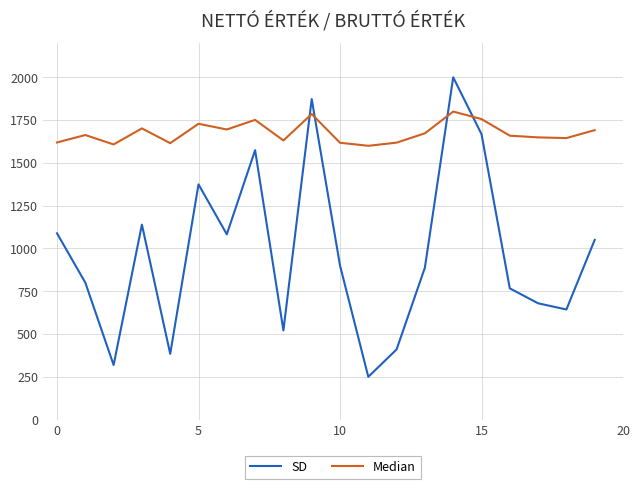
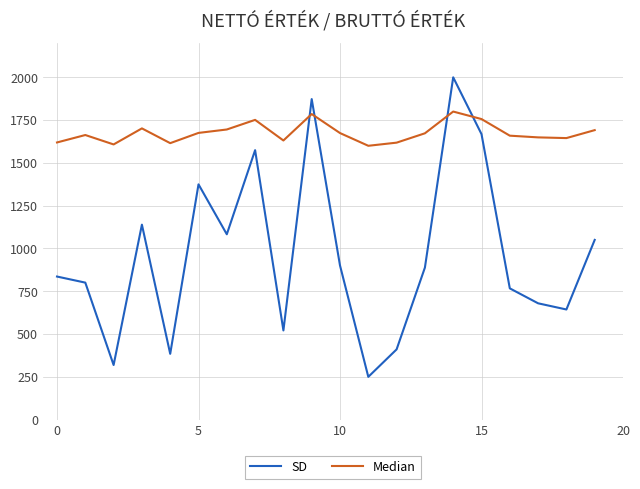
  {
    "SD": {
-     "0": 1090,
+     "0": 840,
      "5": 1370,
      "10": 900,
      "15": 1670
    },
    "Median": {
      "0": 1620,
-     "5": 1730,
-     "10": 1620,
+     "5": 1680,
+     "10": 1670,
      "15": 1760
    }
  }
